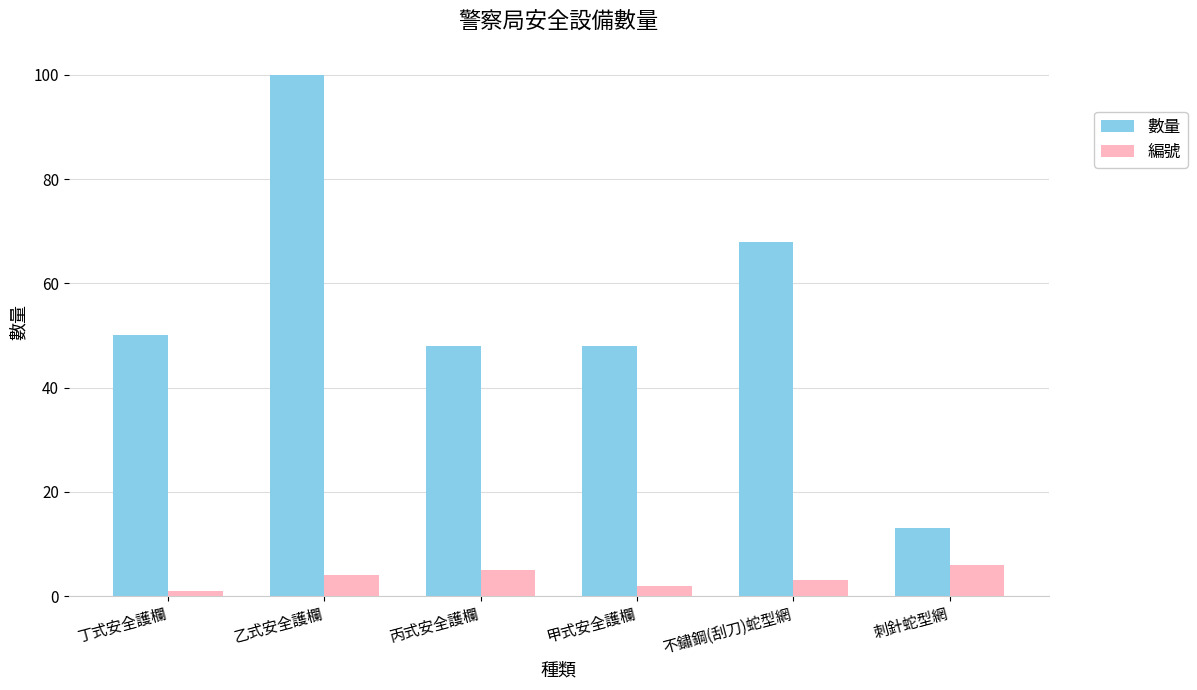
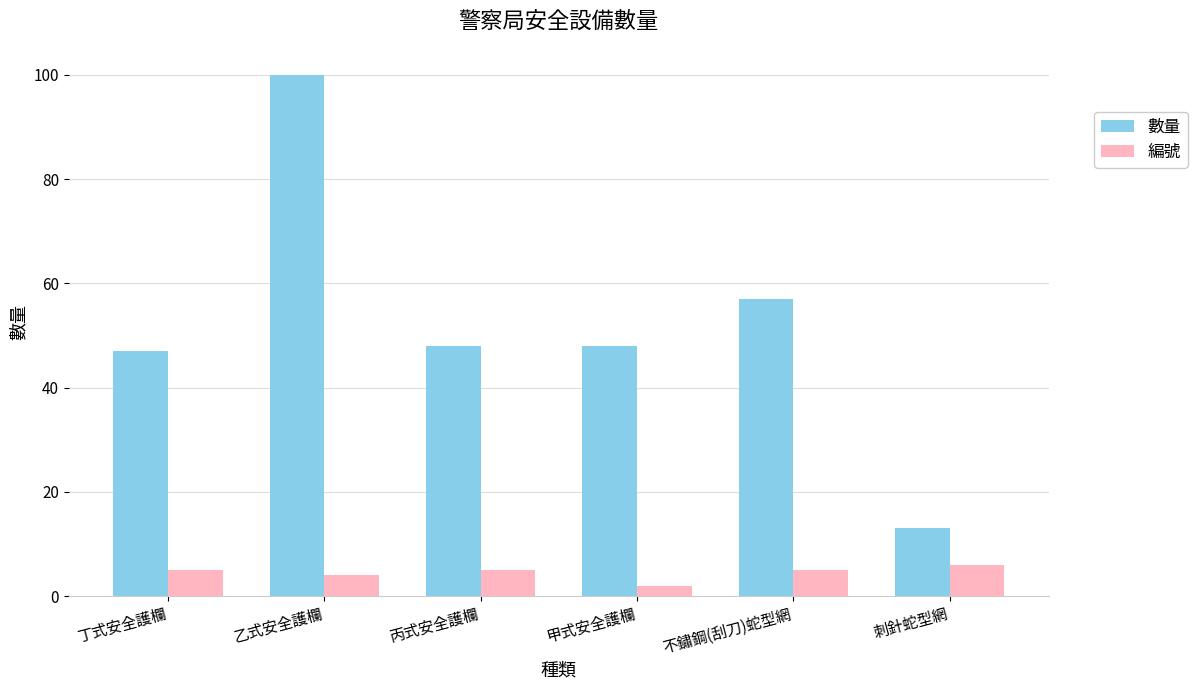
  {
    "數量": {
-     "丁式安全護欄": 50,
+     "丁式安全護欄": 47,
      "乙式安全護欄": 100,
      "丙式安全護欄": 48,
      "甲式安全護欄": 48,
-     "不鏽鋼(刮刀)蛇型網": 68,
+     "不鏽鋼(刮刀)蛇型網": 57,
      "刺針蛇型網": 13
    },
    "編號": {
-     "丁式安全護欄": 1,
+     "丁式安全護欄": 5,
      "乙式安全護欄": 4,
      "丙式安全護欄": 5,
      "甲式安全護欄": 2,
-     "不鏽鋼(刮刀)蛇型網": 3,
+     "不鏽鋼(刮刀)蛇型網": 5,
      "刺針蛇型網": 6
    }
  }
